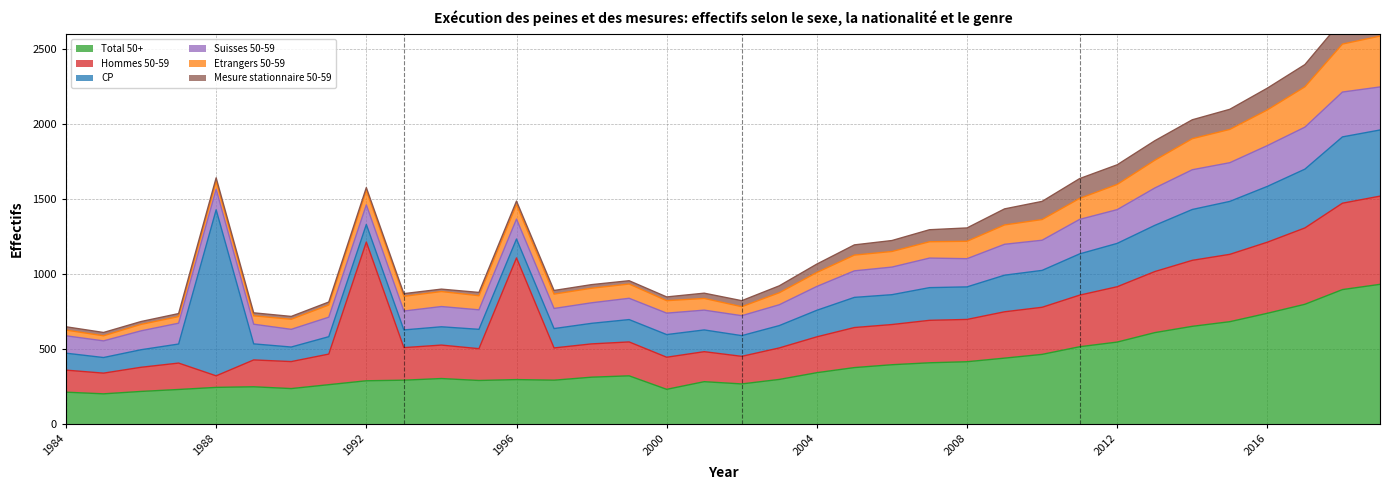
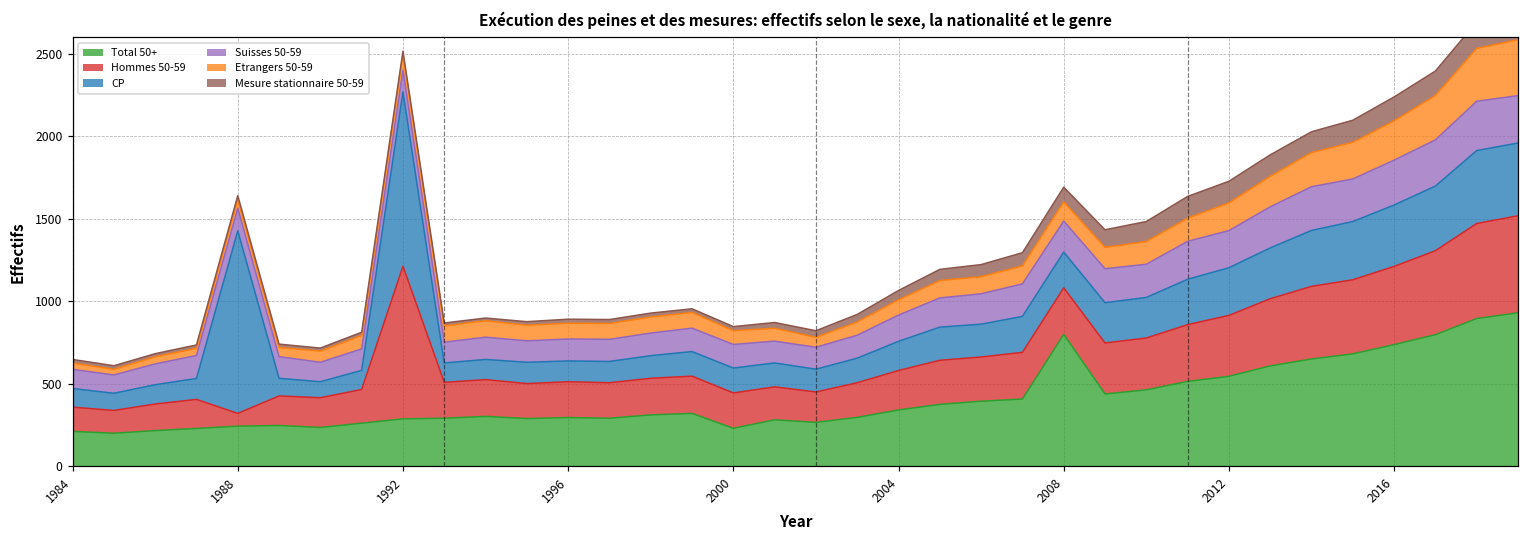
  {
    "Total 50+": {
      "1984": 210,
      "1988": 240,
      "1992": 290,
      "1996": 300,
      "2000": 230,
      "2004": 340,
-     "2008": 420,
+     "2008": 800,
      "2012": 550,
      "2016": 740
    },
    "Hommes 50-59": {
      "1984": 150,
      "1988": 80,
      "1992": 930,
-     "1996": 810,
+     "1996": 220,
      "2000": 210,
      "2004": 240,
      "2008": 280,
      "2012": 370,
      "2016": 470
    },
    "CP": {
      "1984": 110,
      "1988": 1110,
-     "1992": 120,
+     "1992": 1060,
      "1996": 130,
      "2000": 150,
      "2004": 180,
      "2008": 220,
      "2012": 290,
      "2016": 370
    },
    "Suisses 50-59": {
      "1984": 120,
      "1988": 140,
      "1992": 130,
      "1996": 130,
      "2000": 140,
      "2004": 160,
      "2008": 190,
      "2012": 230,
      "2016": 270
    },
    "Etrangers 50-59": {
      "1984": 40,
      "1988": 50,
      "1992": 100,
      "1996": 100,
      "2000": 80,
      "2004": 90,
      "2008": 120,
      "2012": 170,
      "2016": 240
    },
    "Mesure stationnaire 50-59": {
      "1984": 20,
      "1988": 20,
      "1992": 20,
      "1996": 20,
      "2000": 30,
      "2004": 60,
      "2008": 90,
      "2012": 130,
      "2016": 150
    }
  }
